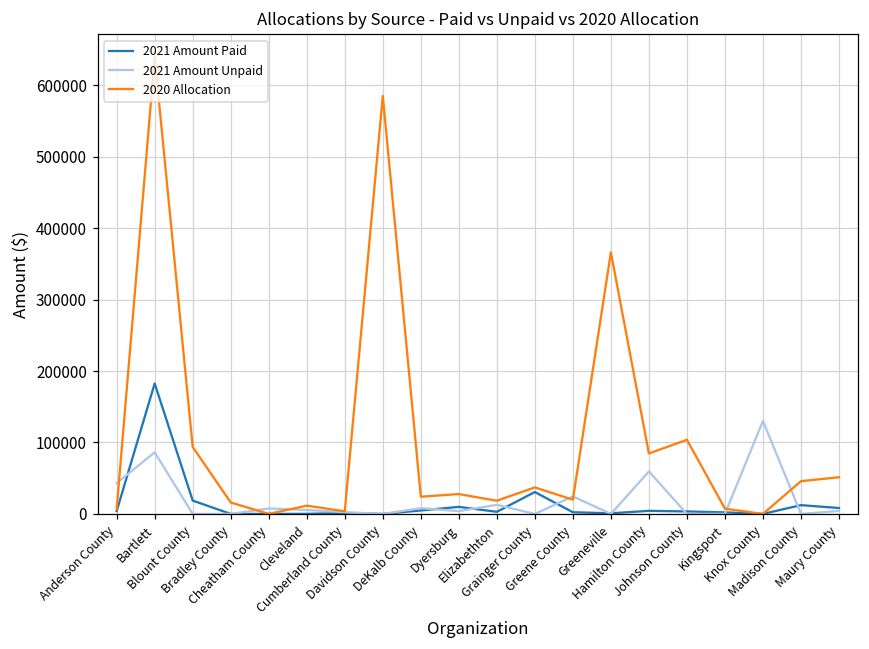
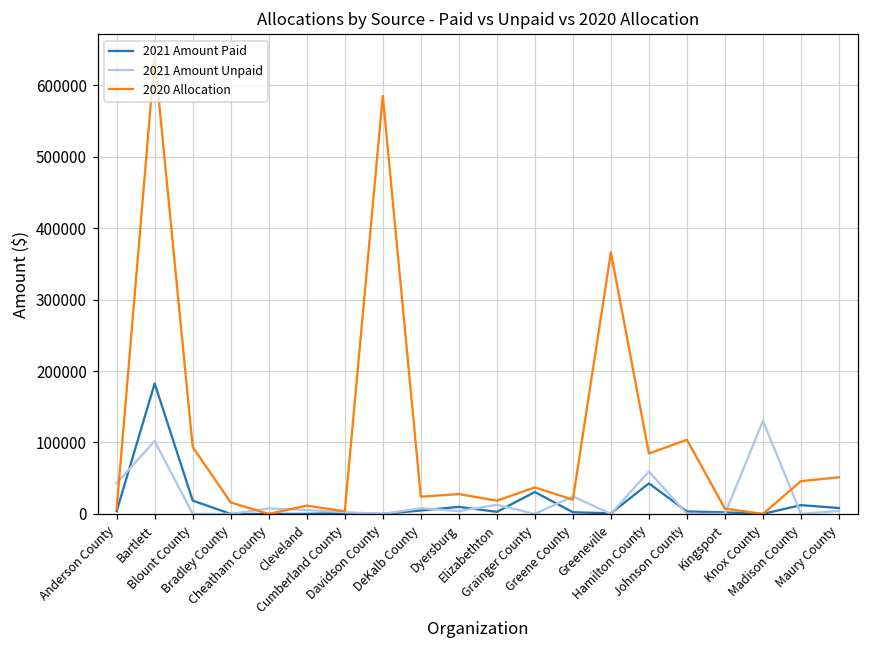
  {
    "2021 Amount Paid": {
      "Bartlett": 180000,
      "Blount County": 20000,
      "Cleveland": 0,
      "Dyersburg": 10000,
      "Elizabethton": 0,
      "Grainger County": 30000,
      "Greene County": 0,
-     "Hamilton County": 0,
+     "Hamilton County": 40000,
      "Madison County": 10000,
      "Maury County": 10000
    },
    "2021 Amount Unpaid": {
      "Anderson County": 40000,
-     "Bartlett": 90000,
+     "Bartlett": 100000,
      "Blount County": 0,
      "Cheatham County": 10000,
      "Cleveland": 10000,
      "Dyersburg": 0,
      "Elizabethton": 10000,
      "Grainger County": 0,
      "Greene County": 20000,
      "Hamilton County": 60000,
      "Knox County": 130000,
      "Madison County": 0,
      "Maury County": 0
    },
    "2020 Allocation": {
      "Blount County": 90000,
      "Bradley County": 20000,
      "Cleveland": 10000,
      "Davidson County": 590000,
      "DeKalb County": 20000,
      "Dyersburg": 30000,
      "Elizabethton": 20000,
      "Grainger County": 40000,
      "Greene County": 20000,
      "Greeneville": 370000,
      "Hamilton County": 80000,
      "Johnson County": 100000,
      "Kingsport": 10000,
      "Madison County": 50000,
      "Maury County": 50000
    }
  }
